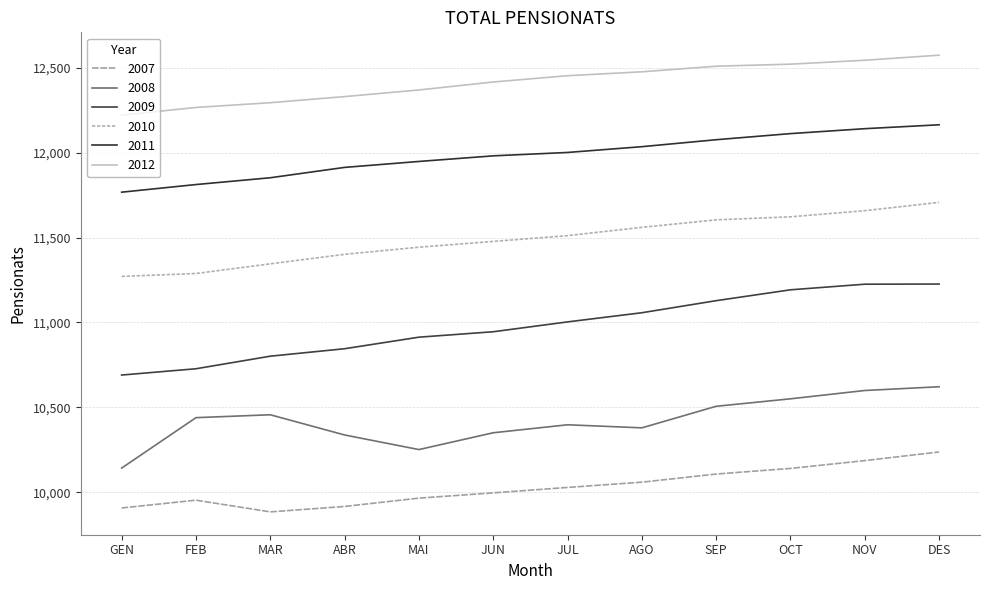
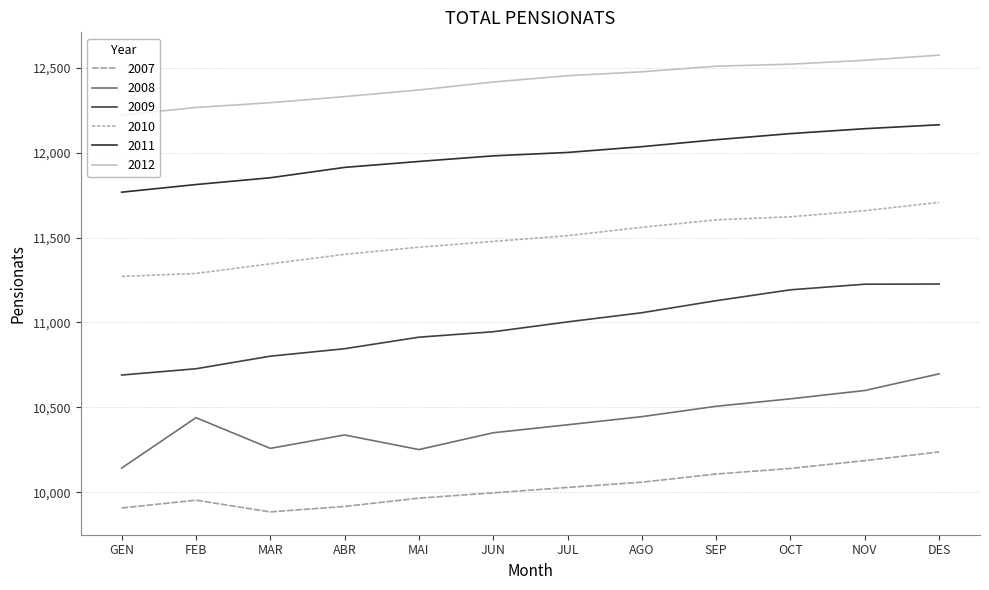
  {
    "2008": {
      "GEN": "10,140",
      "FEB": "10,440",
-     "MAR": "10,460",
+     "MAR": "10,260",
      "ABR": "10,340",
      "MAI": "10,250",
      "JUN": "10,350",
      "JUL": "10,400",
-     "AGO": "10,380",
+     "AGO": "10,450",
      "SEP": "10,510",
      "OCT": "10,550",
      "NOV": "10,600",
-     "DES": "10,620"
+     "DES": "10,700"
    }
  }
